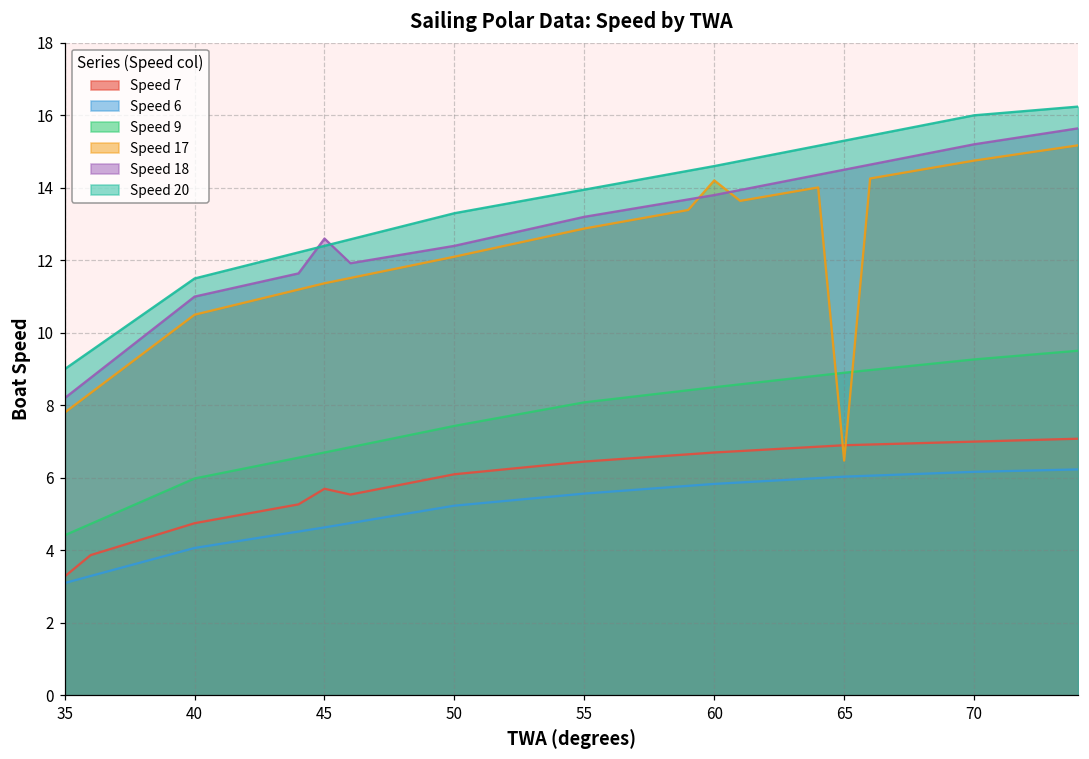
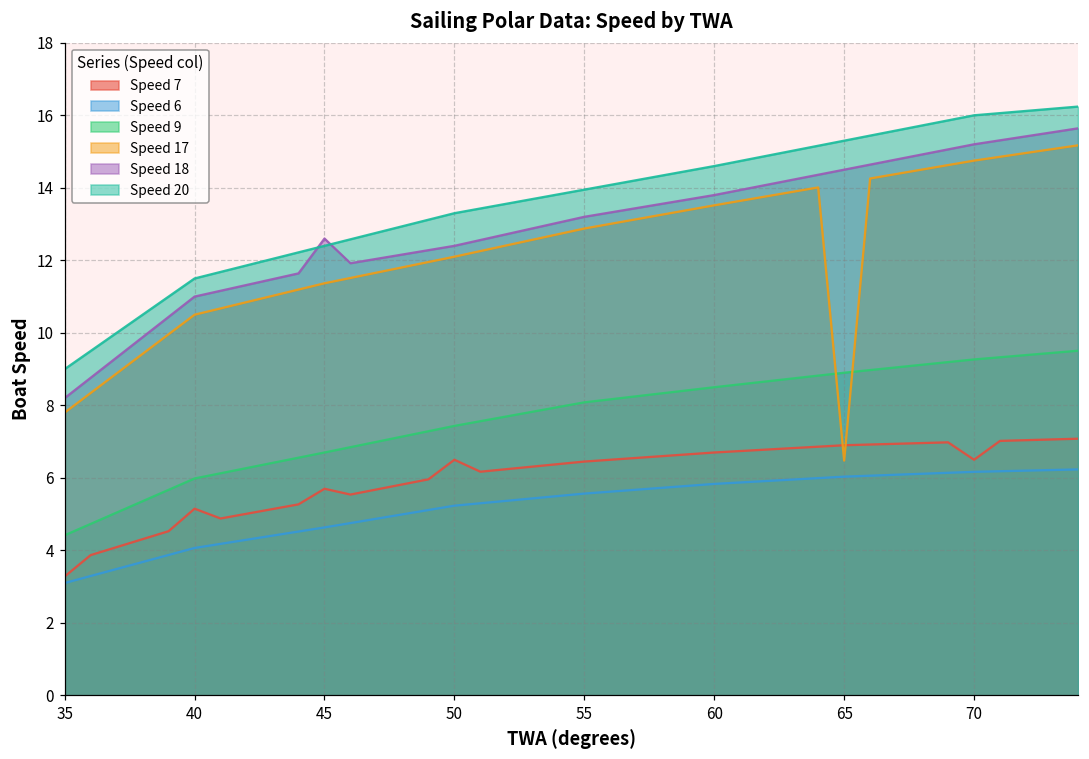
  {
    "Speed 7": {
      "35": 3.3,
-     "40": 4.8,
+     "40": 5.2,
      "45": 5.7,
-     "50": 6.1,
+     "50": 6.5,
      "55": 6.5,
      "60": 6.7,
      "65": 6.9,
-     "70": 7.0
+     "70": 6.5
    },
    "Speed 17": {
      "35": 7.8,
      "40": 10.5,
      "45": 11.4,
      "50": 12.1,
      "55": 12.9,
-     "60": 14.2,
+     "60": 13.5,
      "65": 6.5,
      "70": 14.8
    },
    "Speed 18": {
      "35": 8.2,
      "40": 11.0,
      "45": 12.6,
      "50": 12.4,
      "55": 13.2,
      "60": 13.8,
      "65": 14.5,
      "70": 15.2
    }
  }
